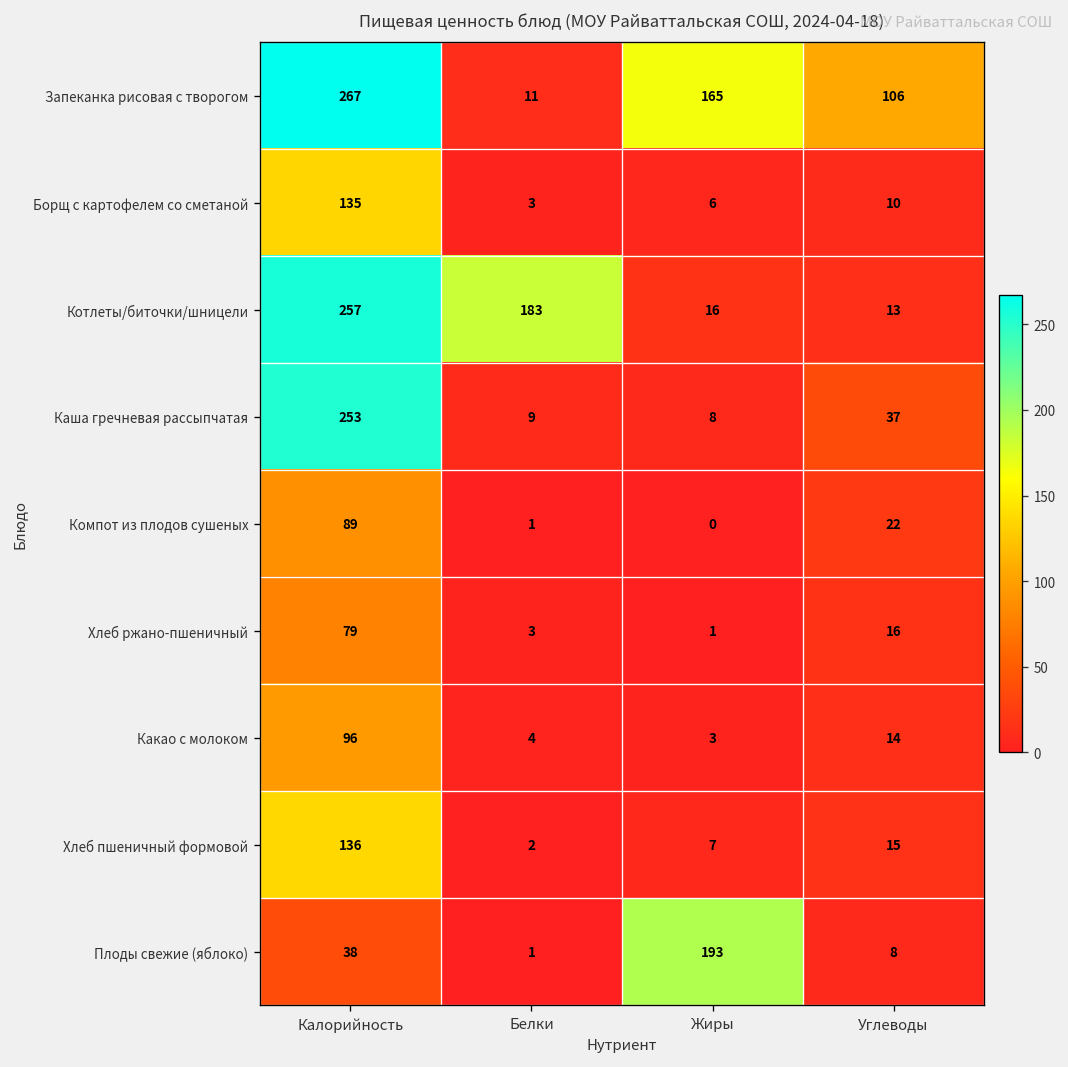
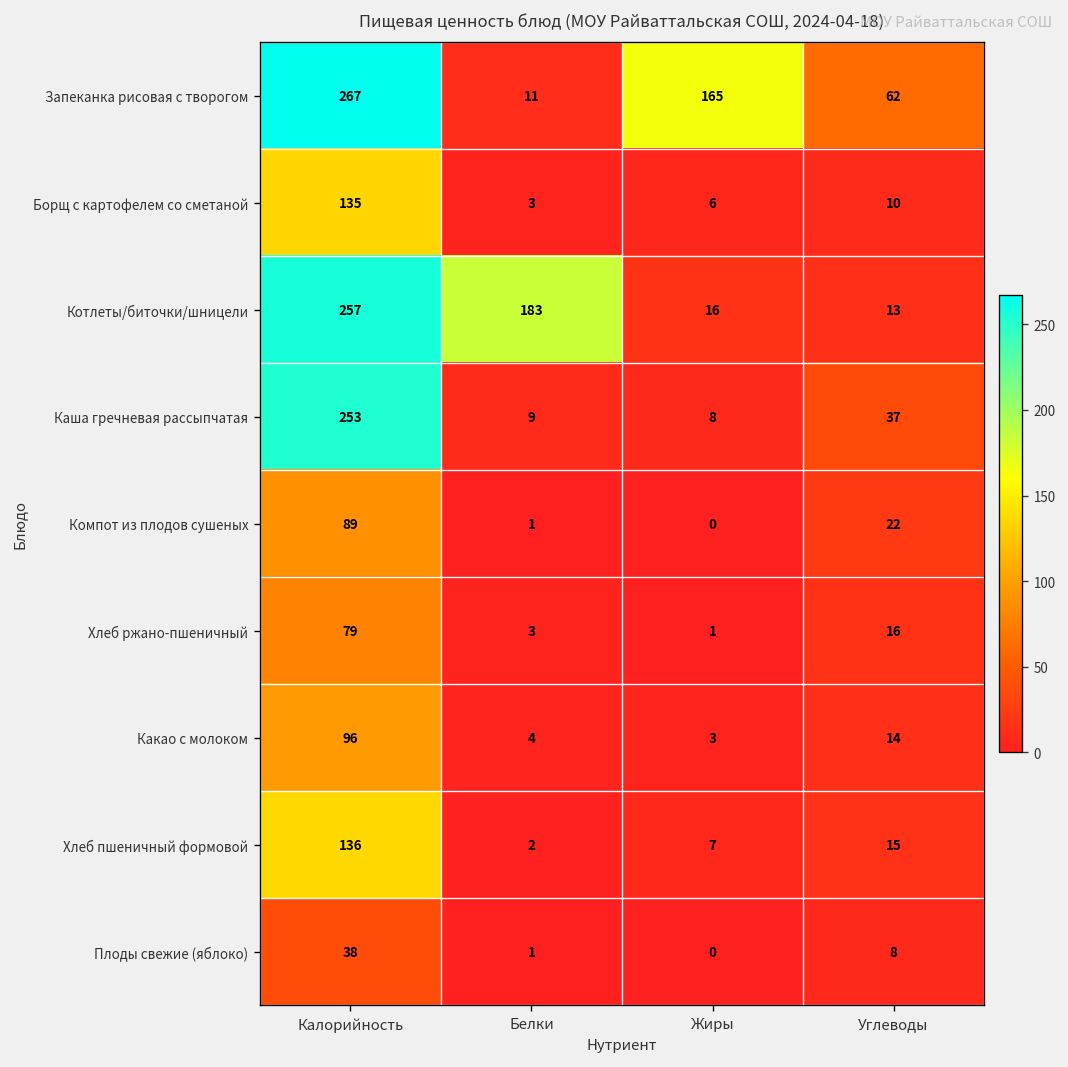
  {
    "Запеканка рисовая с творогом": {
      "Калорийность": 267,
      "Белки": 11,
      "Жиры": 165,
-     "Углеводы": 106
+     "Углеводы": 62
    },
    "Борщ с картофелем со сметаной": {
      "Калорийность": 135,
      "Белки": 3,
      "Жиры": 6,
      "Углеводы": 10
    },
    "Котлеты/биточки/шницели": {
      "Калорийность": 257,
      "Белки": 183,
      "Жиры": 16,
      "Углеводы": 13
    },
    "Каша гречневая рассыпчатая": {
      "Калорийность": 253,
      "Белки": 9,
      "Жиры": 8,
      "Углеводы": 37
    },
    "Компот из плодов сушеных": {
      "Калорийность": 89,
      "Белки": 1,
      "Жиры": 0,
      "Углеводы": 22
    },
    "Хлеб ржано-пшеничный": {
      "Калорийность": 79,
      "Белки": 3,
      "Жиры": 1,
      "Углеводы": 16
    },
    "Какао с молоком": {
      "Калорийность": 96,
      "Белки": 4,
      "Жиры": 3,
      "Углеводы": 14
    },
    "Хлеб пшеничный формовой": {
      "Калорийность": 136,
      "Белки": 2,
      "Жиры": 7,
      "Углеводы": 15
    },
    "Плоды свежие (яблоко)": {
      "Калорийность": 38,
      "Белки": 1,
-     "Жиры": 193,
+     "Жиры": 0,
      "Углеводы": 8
    }
  }
